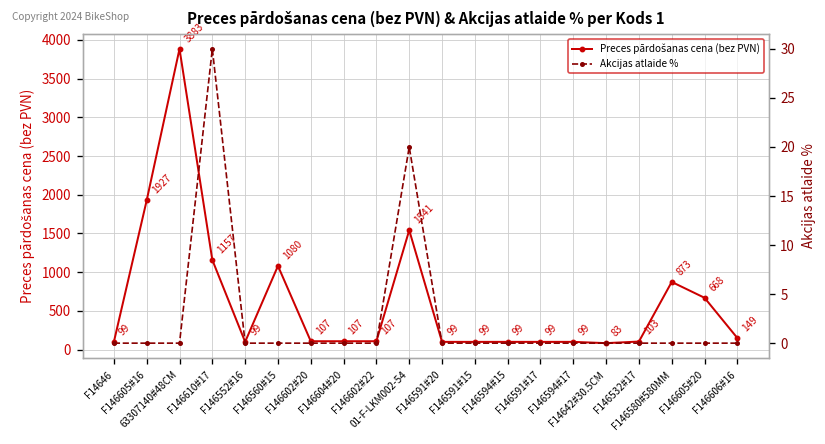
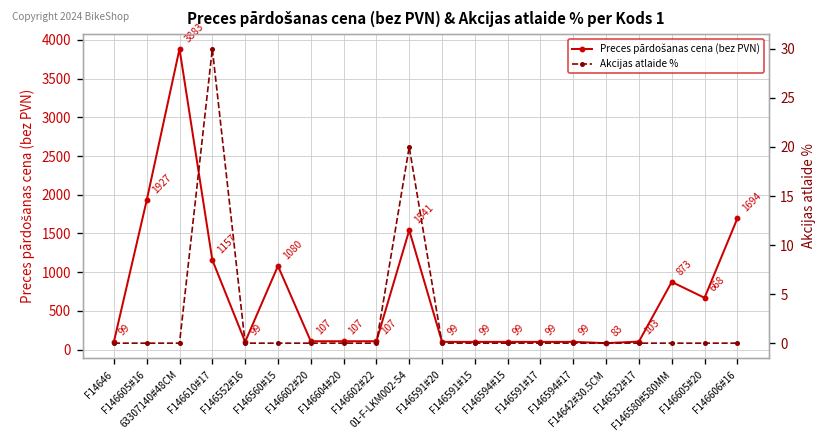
  {
    "Preces pārdošanas cena (bez PVN)": {
      "F14646": 99,
      "F146605#16": 1927,
      "63307140#48CM": 3883,
      "F146610#17": 1157,
      "F146552#16": 99,
      "F146560#15": 1080,
      "F146602#20": 107,
      "F146604#20": 107,
      "F146602#22": 107,
      "01-F-LKM002-54": 1541,
      "F146591#20": 99,
      "F146591#15": 99,
      "F146594#15": 99,
      "F146591#17": 99,
      "F146594#17": 99,
      "F14642#30.5CM": 83,
      "F146532#17": 103,
      "F146580#580MM": 873,
      "F146605#20": 668,
-     "F146606#16": 149
+     "F146606#16": 1694
    }
  }
